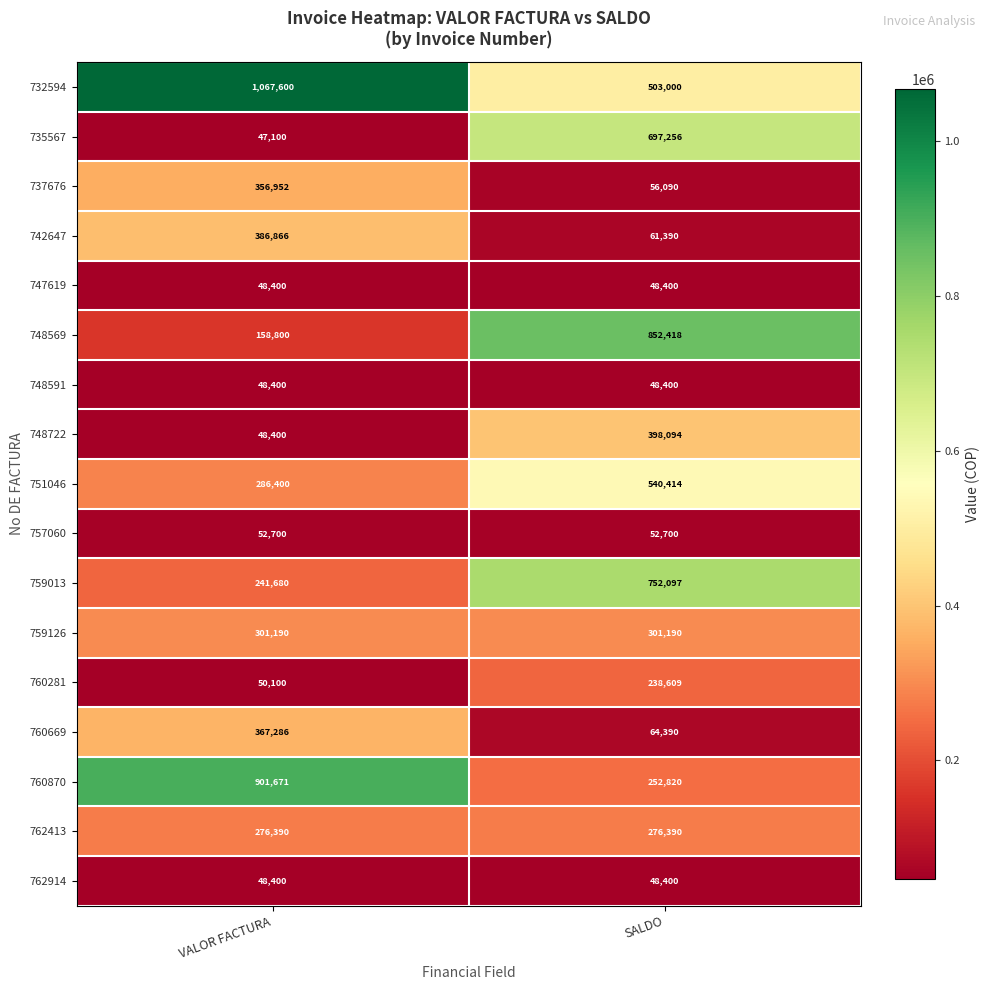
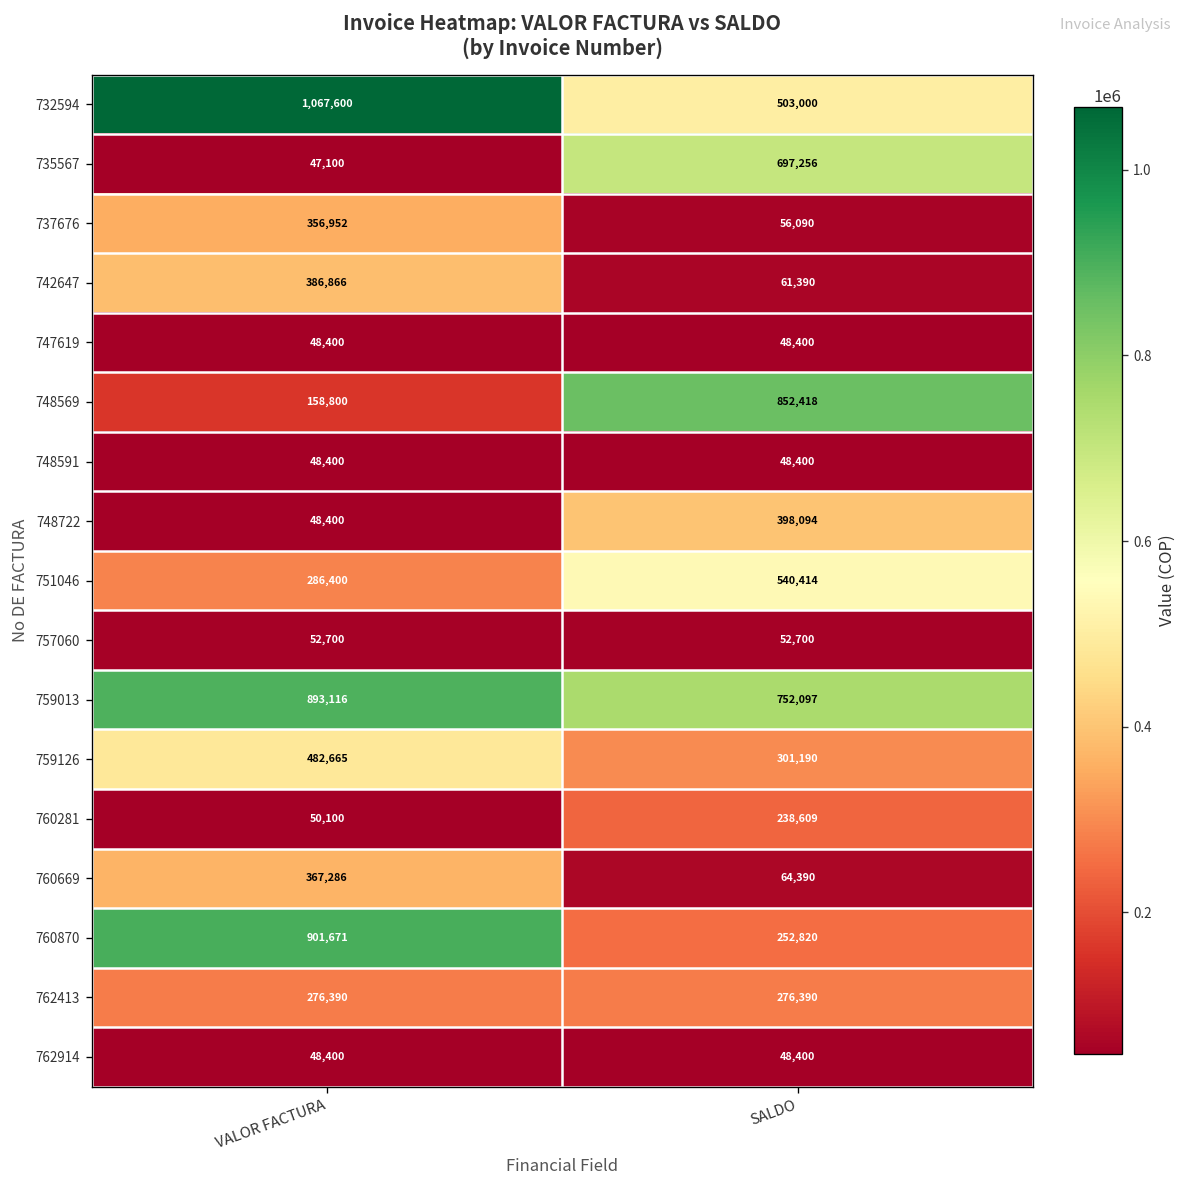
  {
    "732594": {
      "VALOR FACTURA": "1,067,600",
      "SALDO": "503,000"
    },
    "735567": {
      "VALOR FACTURA": "47,100",
      "SALDO": "697,256"
    },
    "737676": {
      "VALOR FACTURA": "356,952",
      "SALDO": "56,090"
    },
    "742647": {
      "VALOR FACTURA": "386,866",
      "SALDO": "61,390"
    },
    "747619": {
      "VALOR FACTURA": "48,400",
      "SALDO": "48,400"
    },
    "748569": {
      "VALOR FACTURA": "158,800",
      "SALDO": "852,418"
    },
    "748591": {
      "VALOR FACTURA": "48,400",
      "SALDO": "48,400"
    },
    "748722": {
      "VALOR FACTURA": "48,400",
      "SALDO": "398,094"
    },
    "751046": {
      "VALOR FACTURA": "286,400",
      "SALDO": "540,414"
    },
    "757060": {
      "VALOR FACTURA": "52,700",
      "SALDO": "52,700"
    },
    "759013": {
-     "VALOR FACTURA": "241,680",
+     "VALOR FACTURA": "893,116",
      "SALDO": "752,097"
    },
    "759126": {
-     "VALOR FACTURA": "301,190",
+     "VALOR FACTURA": "482,665",
      "SALDO": "301,190"
    },
    "760281": {
      "VALOR FACTURA": "50,100",
      "SALDO": "238,609"
    },
    "760669": {
      "VALOR FACTURA": "367,286",
      "SALDO": "64,390"
    },
    "760870": {
      "VALOR FACTURA": "901,671",
      "SALDO": "252,820"
    },
    "762413": {
      "VALOR FACTURA": "276,390",
      "SALDO": "276,390"
    },
    "762914": {
      "VALOR FACTURA": "48,400",
      "SALDO": "48,400"
    }
  }
